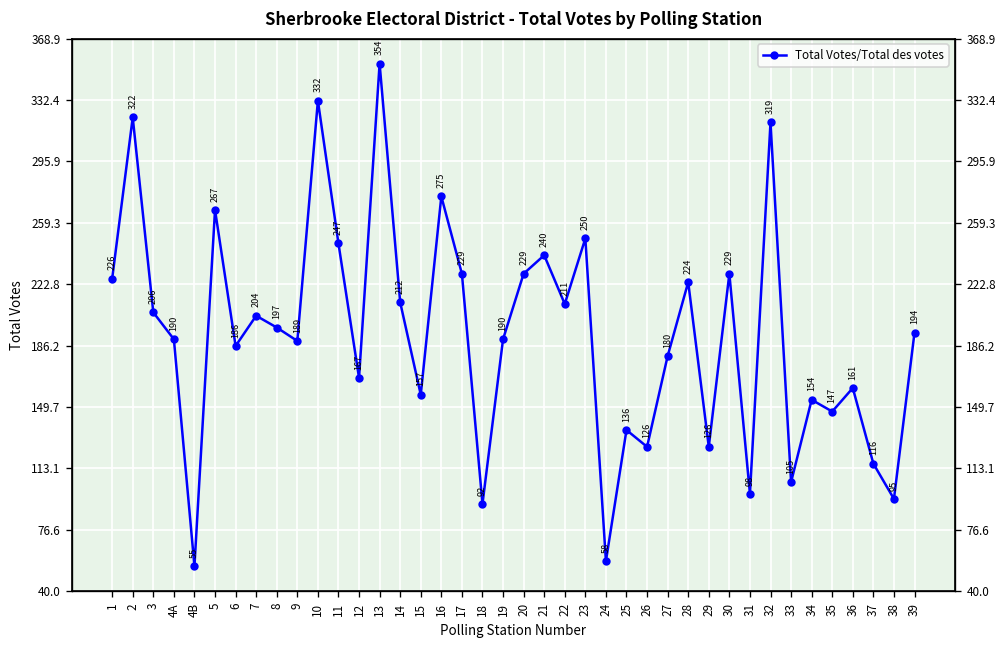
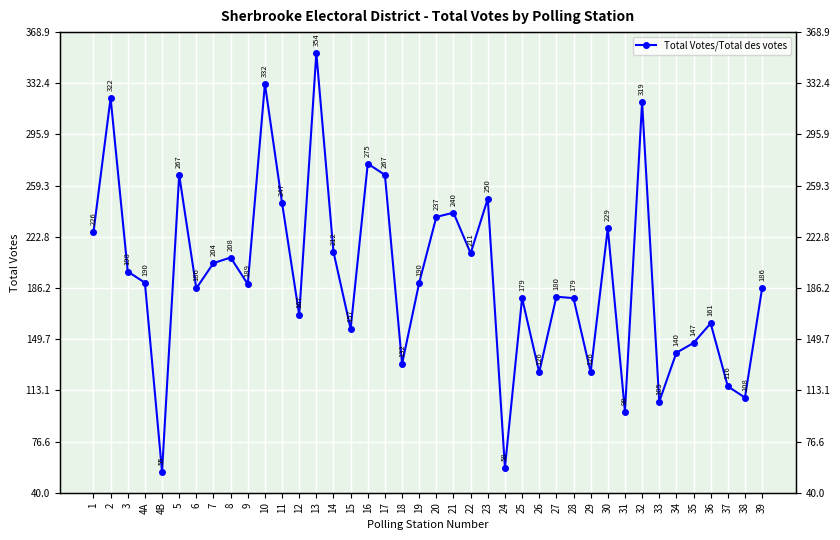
  {
    "1": 226,
    "2": 322,
-   "3": 206,
+   "3": 198,
    "4A": 190,
    "4B": 55,
    "5": 267,
    "6": 186,
    "7": 204,
-   "8": 197,
+   "8": 208,
    "9": 189,
    "10": 332,
    "11": 247,
    "12": 167,
    "13": 354,
    "14": 212,
    "15": 157,
    "16": 275,
-   "17": 229,
-   "18": 92,
+   "17": 267,
+   "18": 132,
    "19": 190,
-   "20": 229,
+   "20": 237,
    "21": 240,
    "22": 211,
    "23": 250,
    "24": 58,
-   "25": 136,
+   "25": 179,
    "26": 126,
    "27": 180,
-   "28": 224,
+   "28": 179,
    "29": 126,
    "30": 229,
    "31": 98,
    "32": 319,
    "33": 105,
-   "34": 154,
+   "34": 140,
    "35": 147,
    "36": 161,
    "37": 116,
-   "38": 95,
-   "39": 194
+   "38": 108,
+   "39": 186
  }
